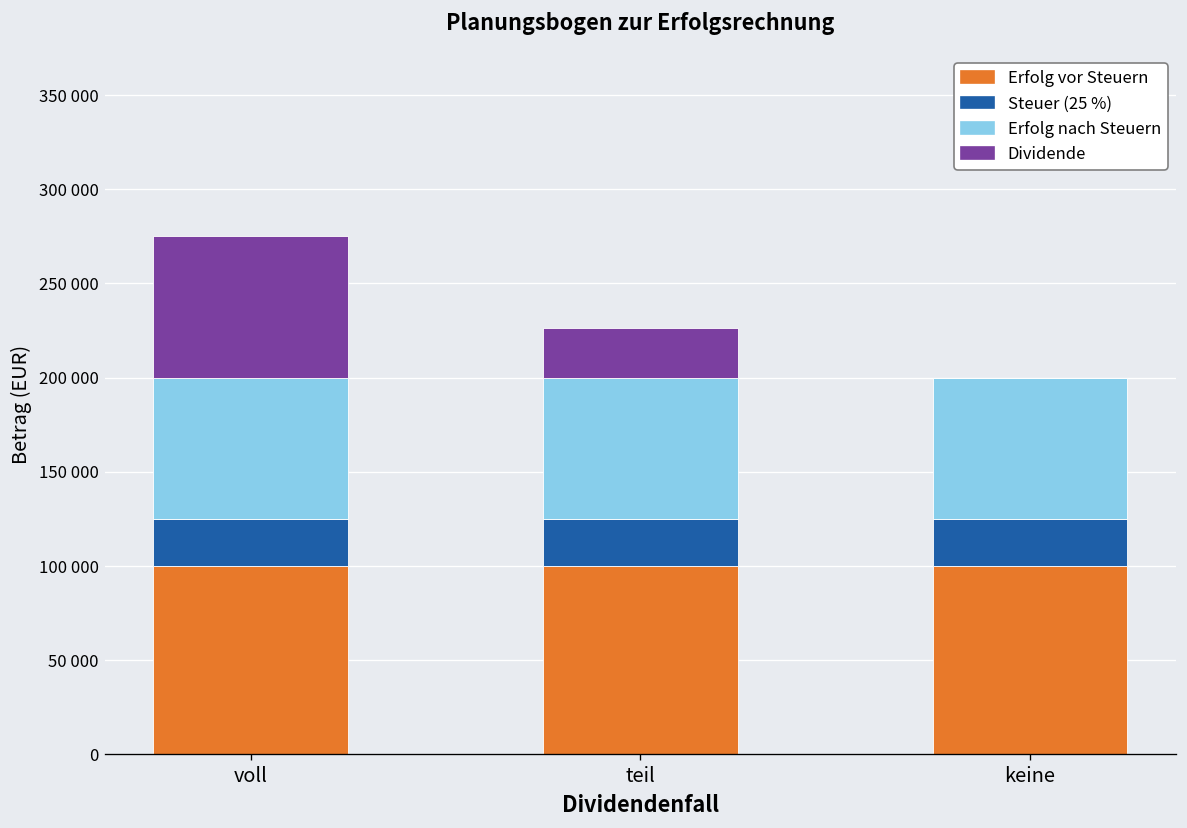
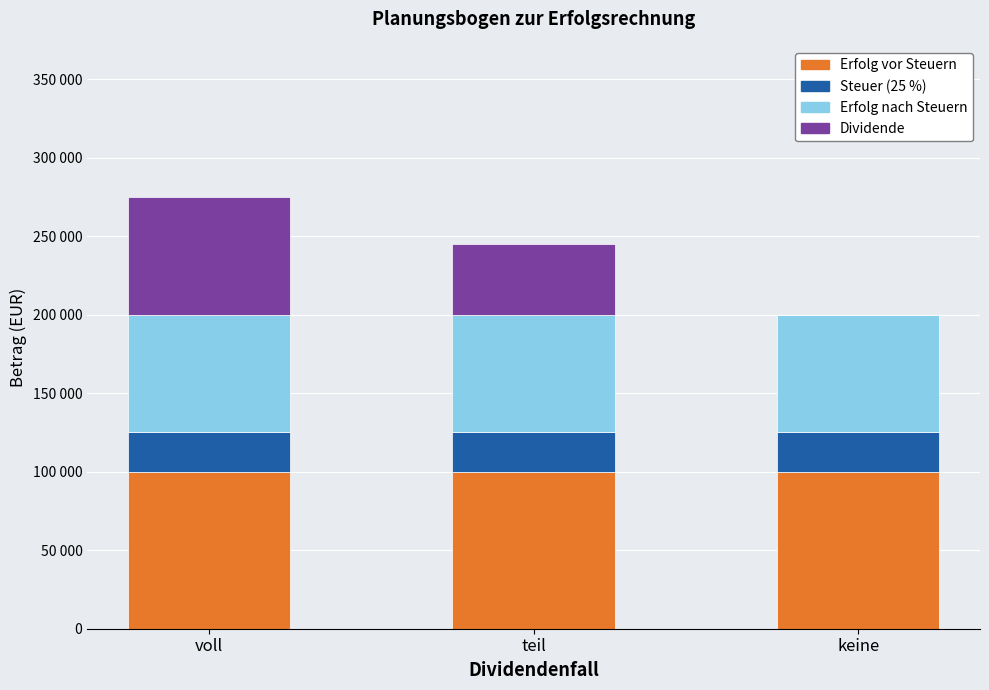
  {
    "Erfolg vor Steuern": {
      "voll": 100000,
      "teil": 100000,
      "keine": 100000
    },
    "Steuer (25 %)": {
      "voll": 25000,
      "teil": 25000,
      "keine": 25000
    },
    "Erfolg nach Steuern": {
      "voll": 75000,
      "teil": 75000,
      "keine": 75000
    },
    "Dividende": {
      "voll": 75000,
-     "teil": 26000,
+     "teil": 45000,
      "keine": 0
    }
  }
